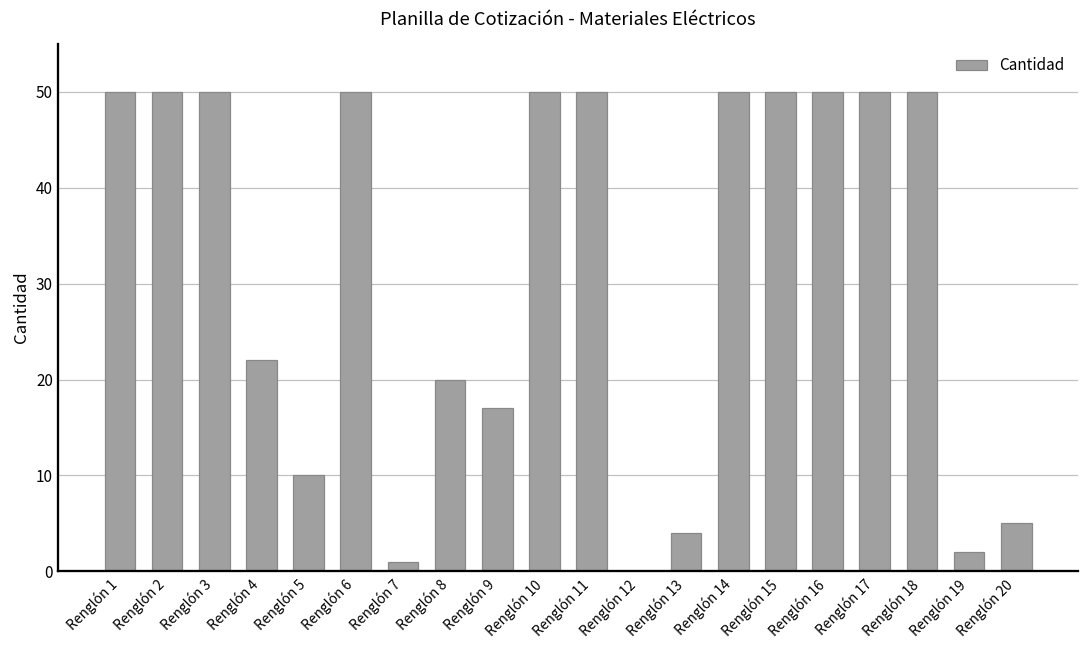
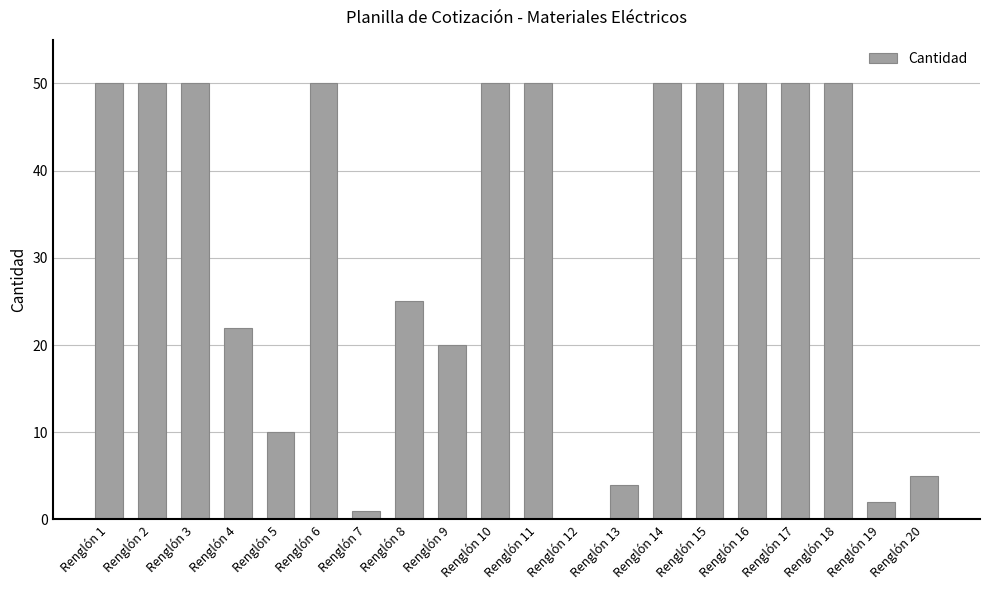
  {
    "Renglón 1": 50,
    "Renglón 2": 50,
    "Renglón 3": 50,
    "Renglón 4": 22,
    "Renglón 5": 10,
    "Renglón 6": 50,
    "Renglón 7": 1,
-   "Renglón 8": 20,
-   "Renglón 9": 17,
+   "Renglón 8": 25,
+   "Renglón 9": 20,
    "Renglón 10": 50,
    "Renglón 11": 50,
    "Renglón 12": 0,
    "Renglón 13": 4,
    "Renglón 14": 50,
    "Renglón 15": 50,
    "Renglón 16": 50,
    "Renglón 17": 50,
    "Renglón 18": 50,
    "Renglón 19": 2,
    "Renglón 20": 5
  }
